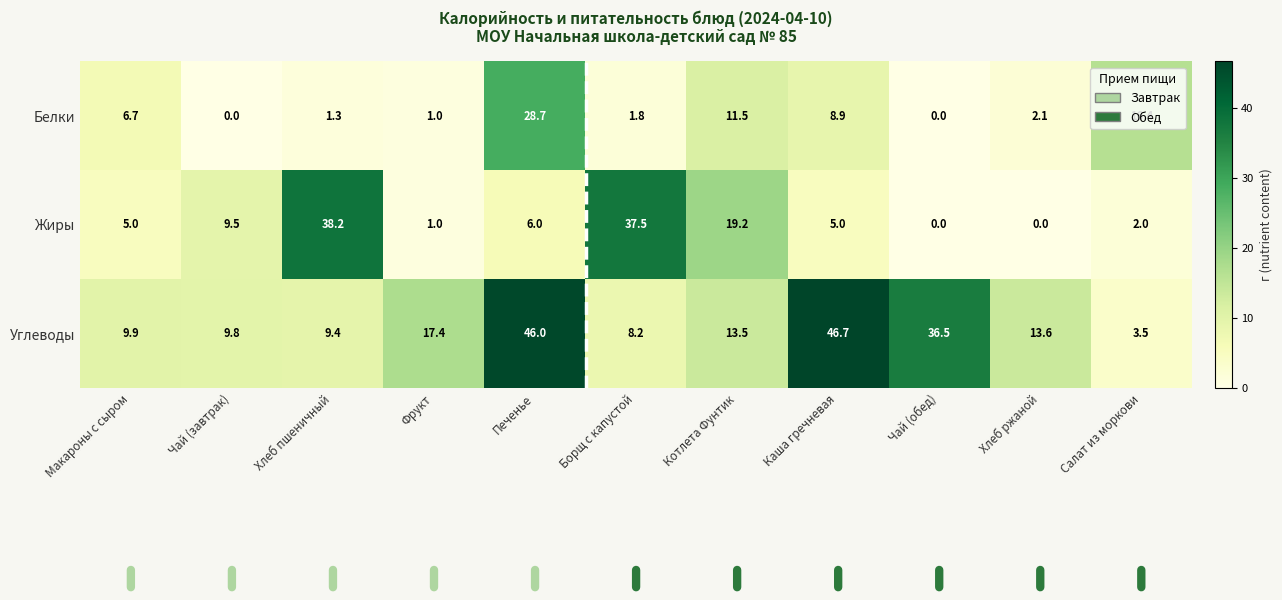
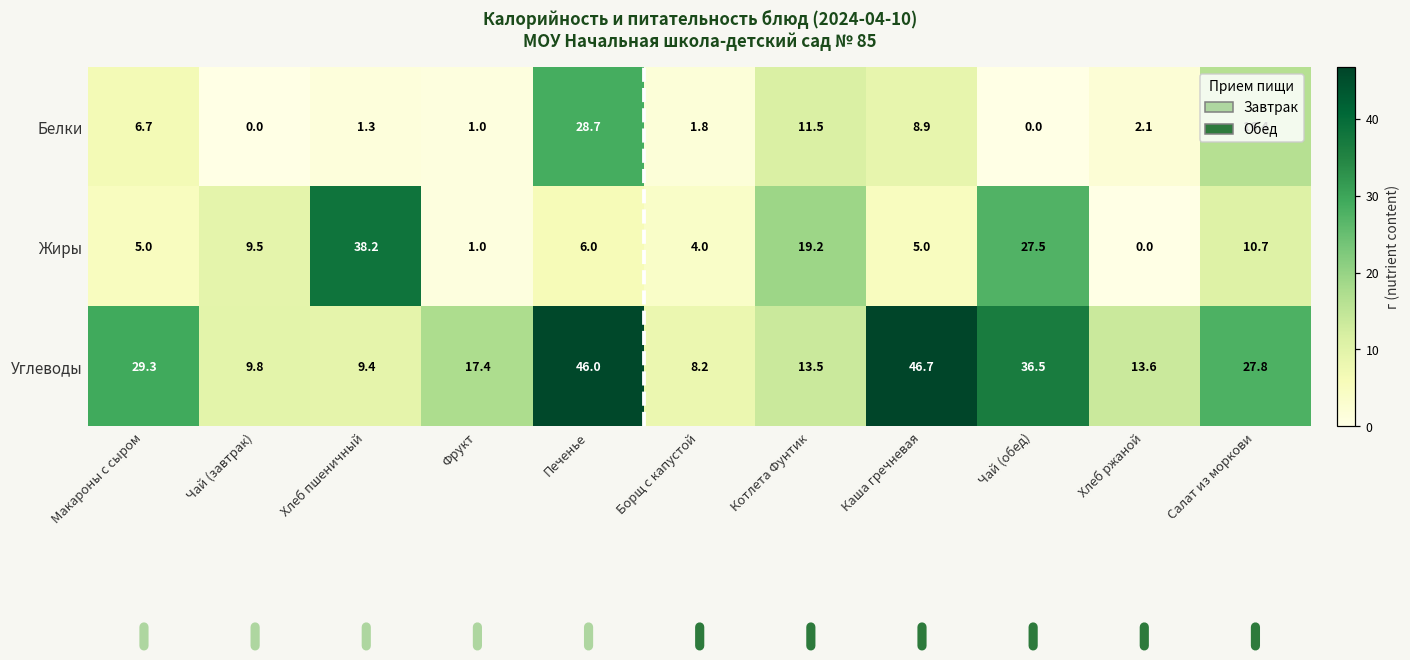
  {
    "Белки": {
      "Макароны с сыром": 6.7,
      "Чай (завтрак)": 0.0,
      "Хлеб пшеничный": 1.3,
      "Фрукт": 1.0,
      "Печенье": 28.7,
      "Борщ с капустой": 1.8,
      "Котлета Фунтик": 11.5,
      "Каша гречневая": 8.9,
      "Чай (обед)": 0.0,
      "Хлеб ржаной": 2.1
    },
    "Жиры": {
      "Макароны с сыром": 5.0,
      "Чай (завтрак)": 9.5,
      "Хлеб пшеничный": 38.2,
      "Фрукт": 1.0,
      "Печенье": 6.0,
-     "Борщ с капустой": 37.5,
+     "Борщ с капустой": 4.0,
      "Котлета Фунтик": 19.2,
      "Каша гречневая": 5.0,
-     "Чай (обед)": 0.0,
+     "Чай (обед)": 27.5,
      "Хлеб ржаной": 0.0,
-     "Салат из моркови": 2.0
+     "Салат из моркови": 10.7
    },
    "Углеводы": {
-     "Макароны с сыром": 9.9,
+     "Макароны с сыром": 29.3,
      "Чай (завтрак)": 9.8,
      "Хлеб пшеничный": 9.4,
      "Фрукт": 17.4,
      "Печенье": 46.0,
      "Борщ с капустой": 8.2,
      "Котлета Фунтик": 13.5,
      "Каша гречневая": 46.7,
      "Чай (обед)": 36.5,
      "Хлеб ржаной": 13.6,
-     "Салат из моркови": 3.5
+     "Салат из моркови": 27.8
    }
  }
